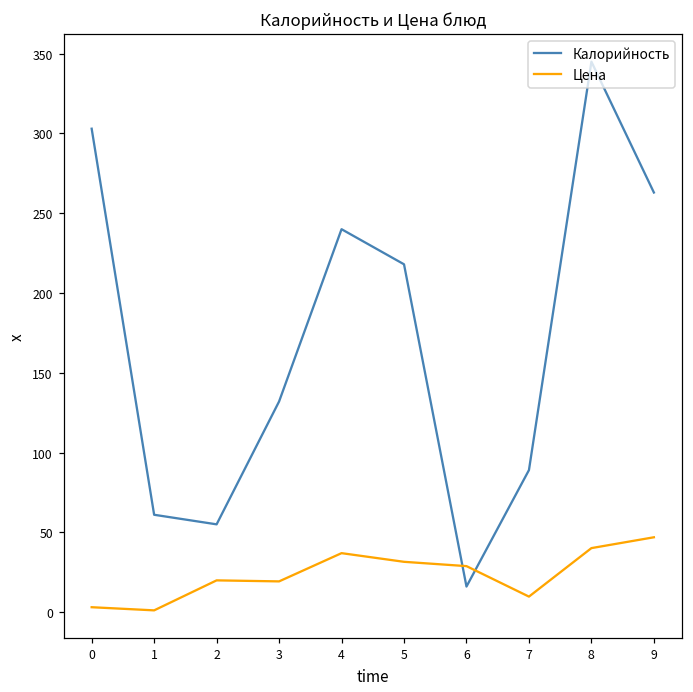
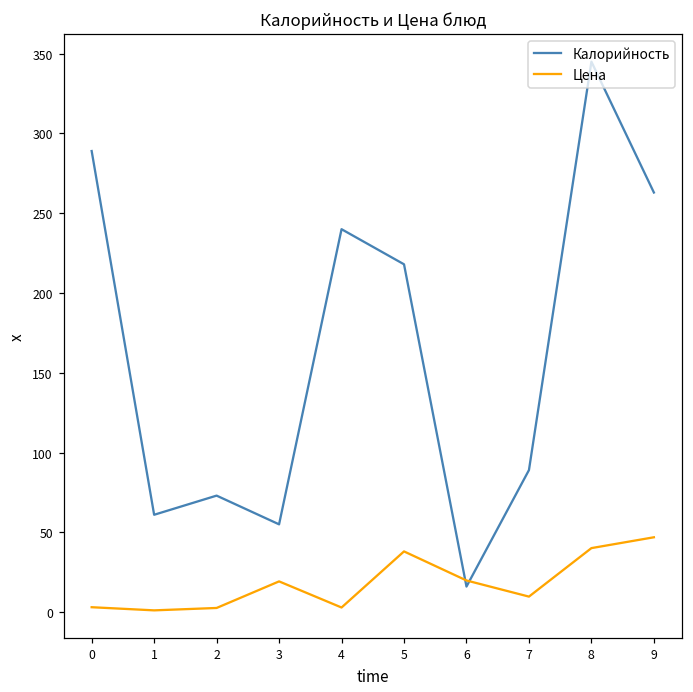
  {
    "Калорийность": {
-     "0": 303,
+     "0": 289,
      "1": 61,
-     "2": 55,
-     "3": 132,
+     "2": 73,
+     "3": 55,
      "4": 240,
      "5": 218,
      "6": 16,
      "7": 89,
      "9": 263
    },
    "Цена": {
      "0": 3,
      "1": 1,
-     "2": 20,
+     "2": 3,
      "3": 19,
-     "4": 37,
-     "5": 32,
-     "6": 29,
+     "4": 3,
+     "5": 38,
+     "6": 20,
      "7": 10,
      "8": 40,
      "9": 47
    }
  }
